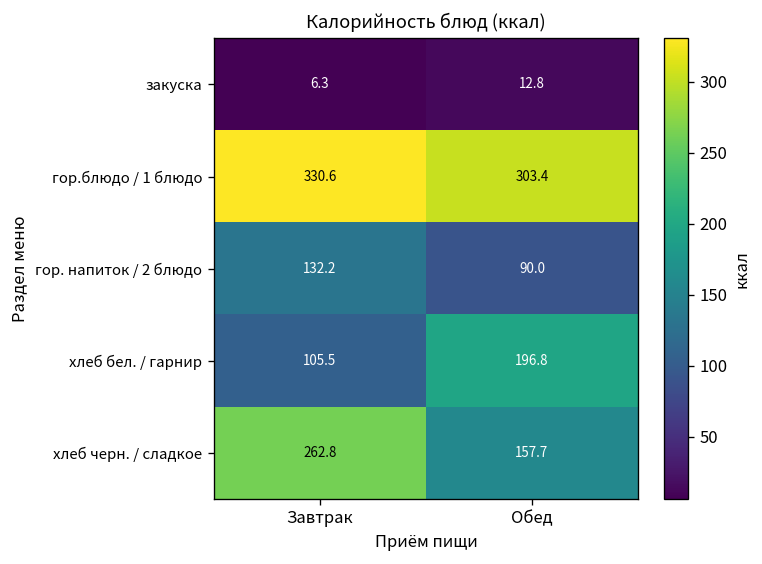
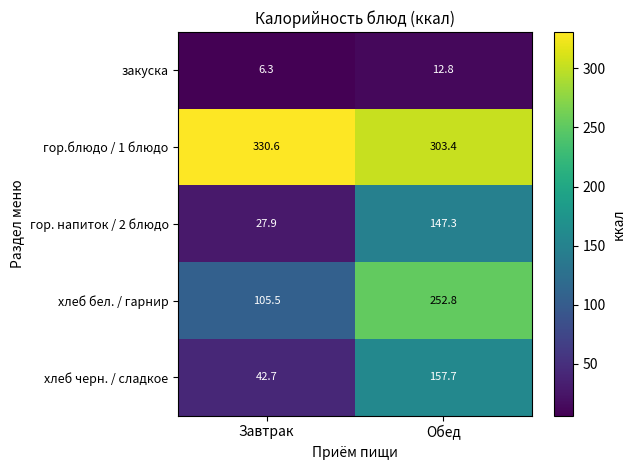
  {
    "закуска": {
      "Завтрак": 6.3,
      "Обед": 12.8
    },
    "гор.блюдо / 1 блюдо": {
      "Завтрак": 330.6,
      "Обед": 303.4
    },
    "гор. напиток / 2 блюдо": {
-     "Завтрак": 132.2,
-     "Обед": 90.0
+     "Завтрак": 27.9,
+     "Обед": 147.3
    },
    "хлеб бел. / гарнир": {
      "Завтрак": 105.5,
-     "Обед": 196.8
+     "Обед": 252.8
    },
    "хлеб черн. / сладкое": {
-     "Завтрак": 262.8,
+     "Завтрак": 42.7,
      "Обед": 157.7
    }
  }
